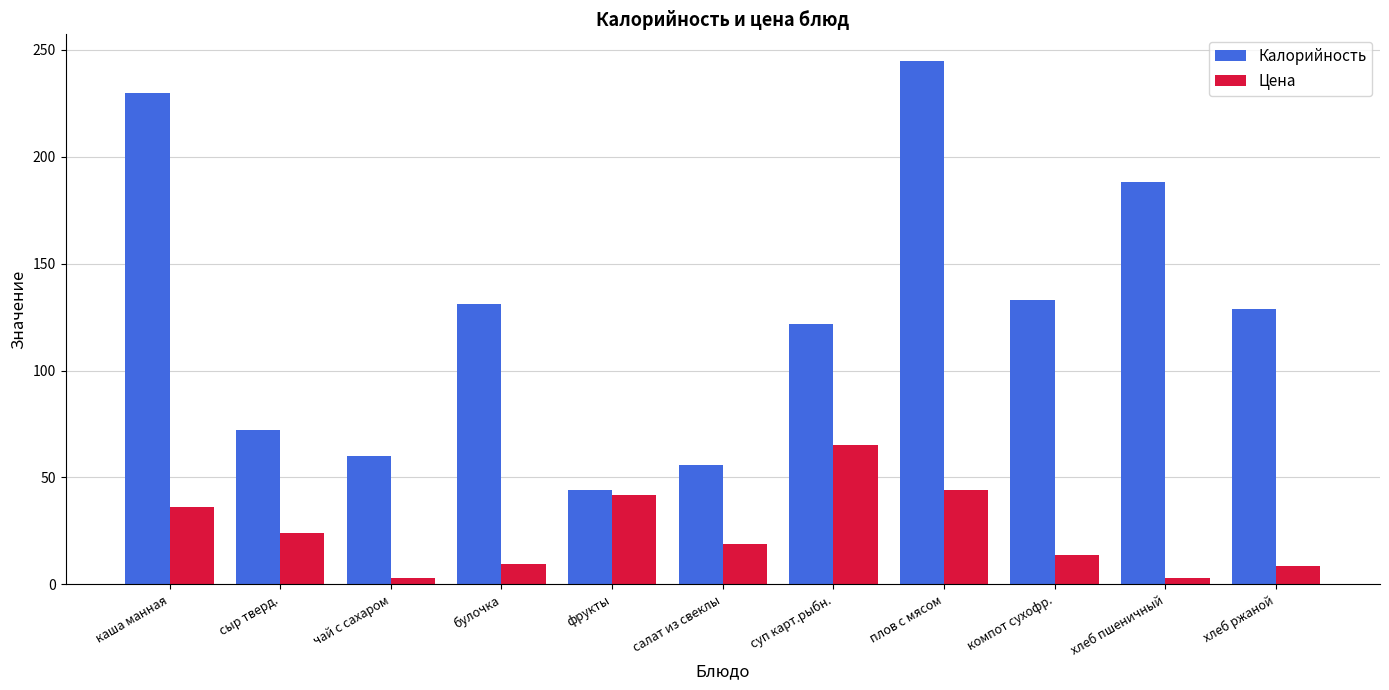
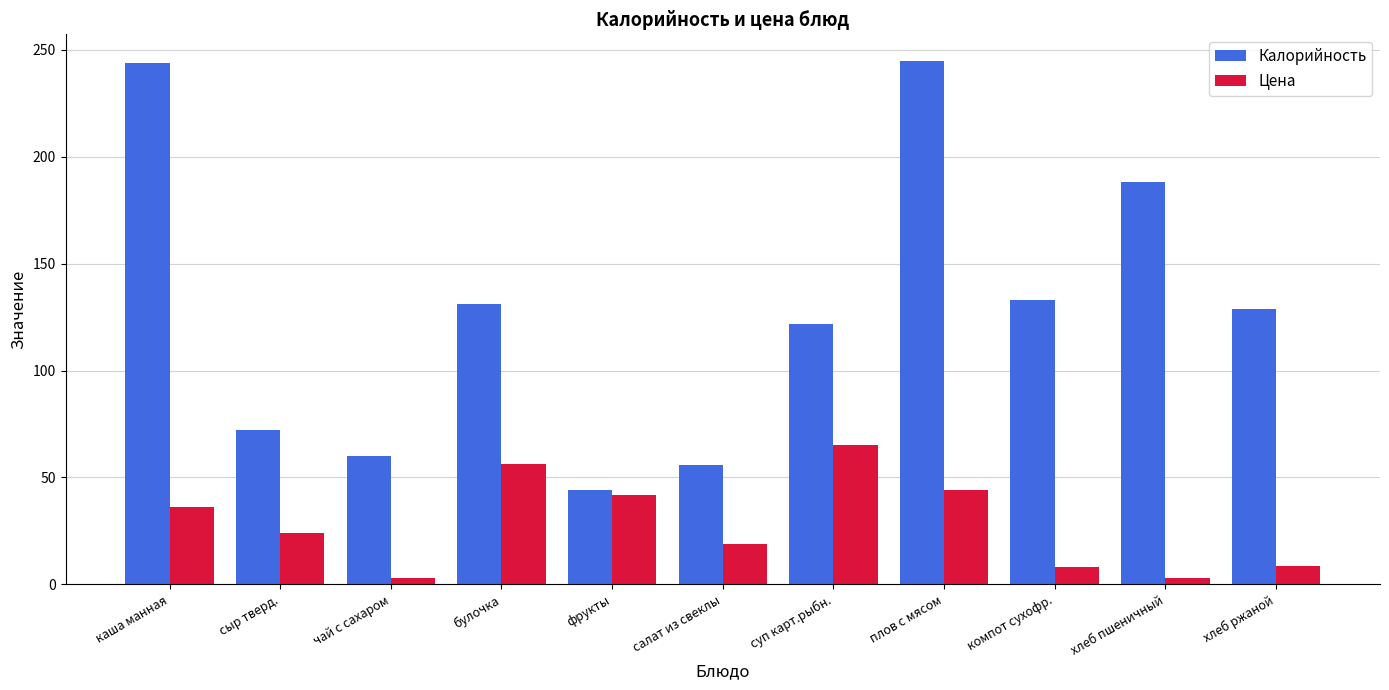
  {
    "Калорийность": {
-     "каша манная": 230,
+     "каша манная": 244,
      "сыр тверд.": 72,
      "чай с сахаром": 60,
      "булочка": 131,
      "фрукты": 44,
      "салат из свеклы": 56,
      "суп карт.рыбн.": 122,
      "плов с мясом": 245,
      "компот сухофр.": 133,
      "хлеб пшеничный": 188,
      "хлеб ржаной": 129
    },
    "Цена": {
      "каша манная": 36,
      "сыр тверд.": 24,
      "чай с сахаром": 3,
-     "булочка": 9,
+     "булочка": 56,
      "фрукты": 42,
      "салат из свеклы": 19,
      "суп карт.рыбн.": 65,
      "плов с мясом": 44,
-     "компот сухофр.": 14,
+     "компот сухофр.": 8,
      "хлеб пшеничный": 3,
      "хлеб ржаной": 9
    }
  }
